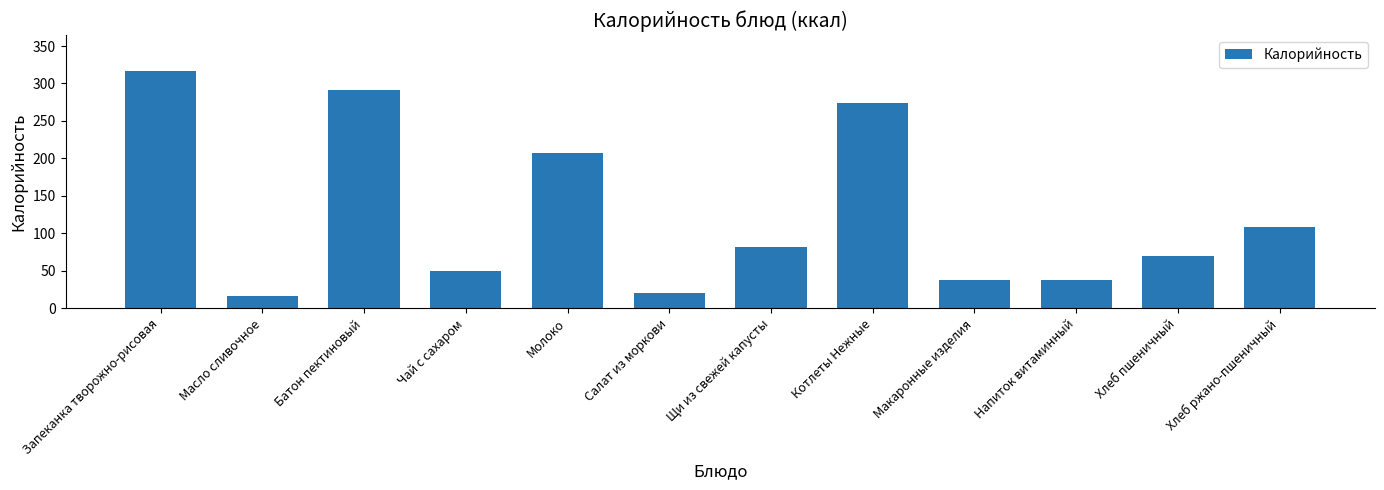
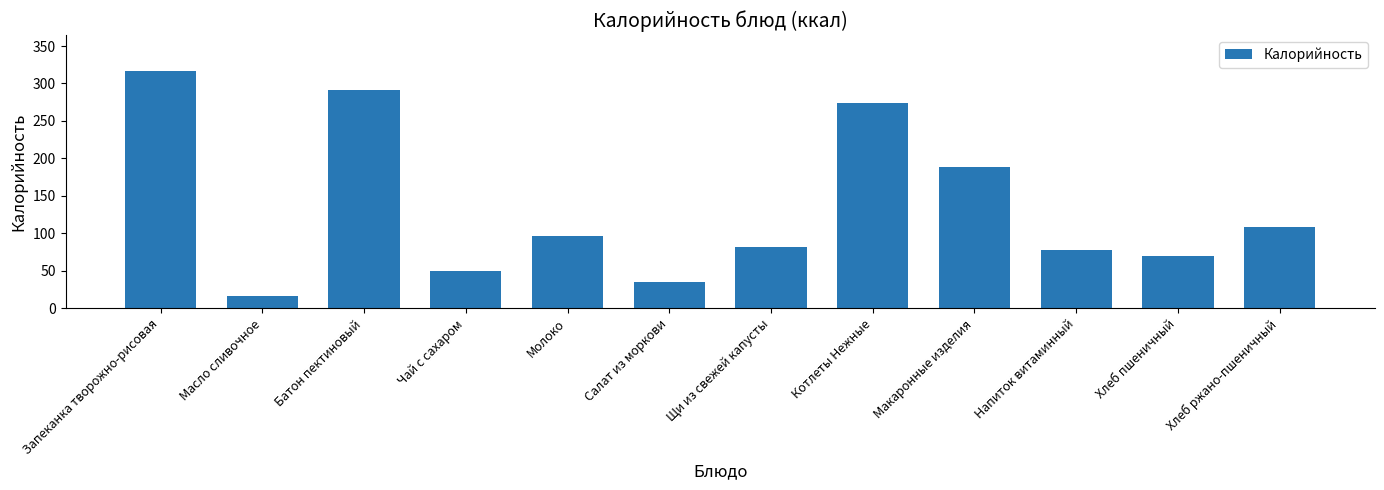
  {
    "Запеканка творожно-рисовая": 320,
    "Масло сливочное": 20,
    "Батон пектиновый": 290,
    "Чай с сахаром": 50,
-   "Молоко": 210,
-   "Салат из моркови": 20,
+   "Молоко": 100,
+   "Салат из моркови": 40,
    "Щи из свежей капусты": 80,
    "Котлеты Нежные": 270,
-   "Макаронные изделия": 40,
-   "Напиток витаминный": 40,
+   "Макаронные изделия": 190,
+   "Напиток витаминный": 80,
    "Хлеб пшеничный": 70,
    "Хлеб ржано-пшеничный": 110
  }
